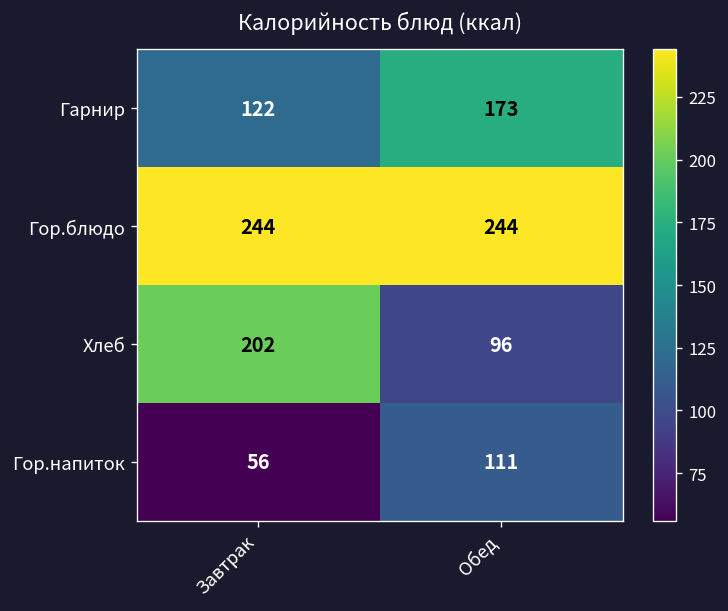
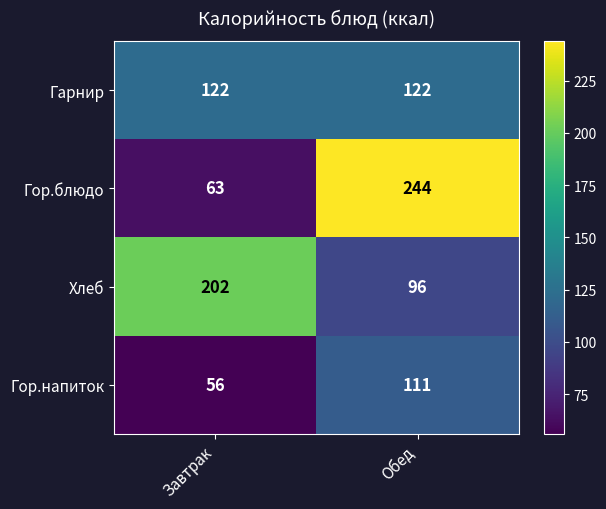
  {
    "Гарнир": {
      "Завтрак": 122,
-     "Обед": 173
+     "Обед": 122
    },
    "Гор.блюдо": {
-     "Завтрак": 244,
+     "Завтрак": 63,
      "Обед": 244
    },
    "Хлеб": {
      "Завтрак": 202,
      "Обед": 96
    },
    "Гор.напиток": {
      "Завтрак": 56,
      "Обед": 111
    }
  }
